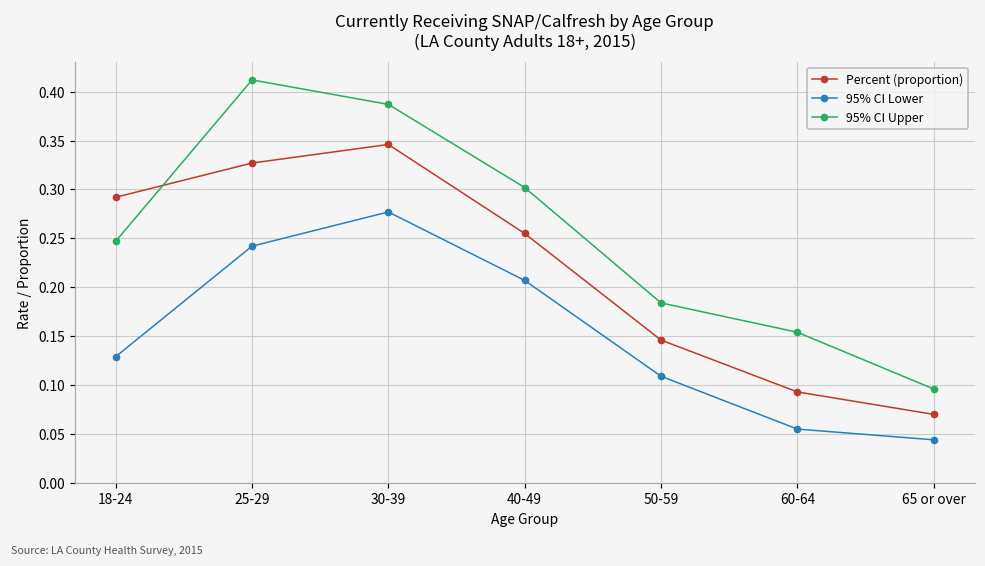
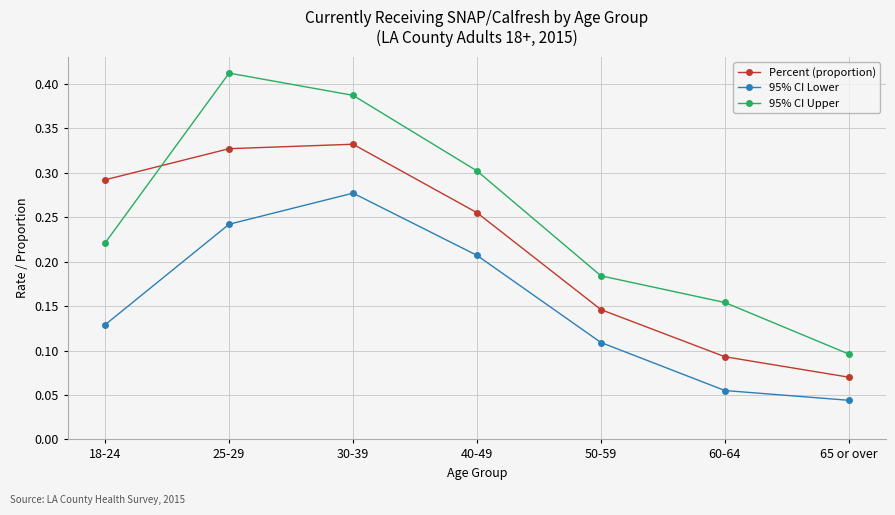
  {
    "Percent (proportion)": {
      "18-24": 0.29,
      "25-29": 0.33,
-     "30-39": 0.35,
+     "30-39": 0.33,
      "40-49": 0.26,
      "50-59": 0.15,
      "60-64": 0.09,
      "65 or over": 0.07
    },
    "95% CI Lower": {
      "18-24": 0.13,
      "25-29": 0.24,
      "30-39": 0.28,
      "40-49": 0.21,
      "50-59": 0.11,
      "60-64": 0.06,
      "65 or over": 0.04
    },
    "95% CI Upper": {
-     "18-24": 0.25,
+     "18-24": 0.22,
      "25-29": 0.41,
      "30-39": 0.39,
      "40-49": 0.30,
      "50-59": 0.18,
      "60-64": 0.15,
      "65 or over": 0.10
    }
  }
